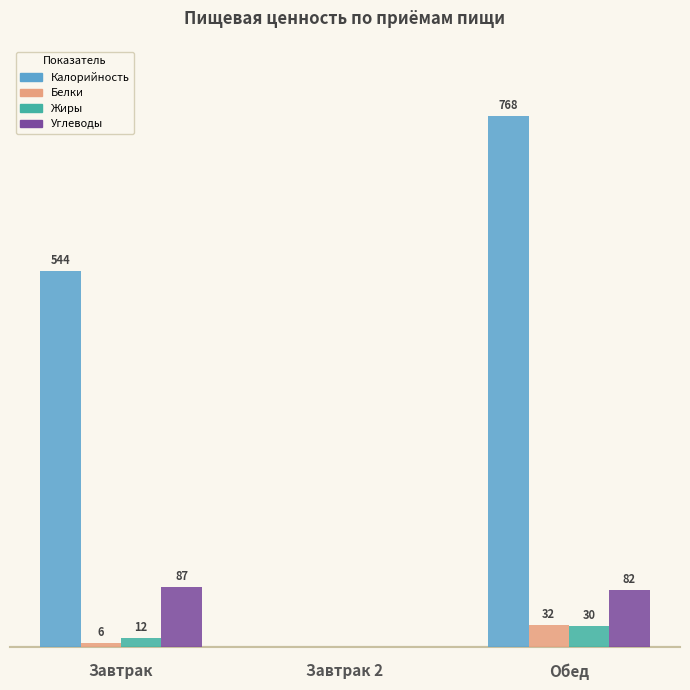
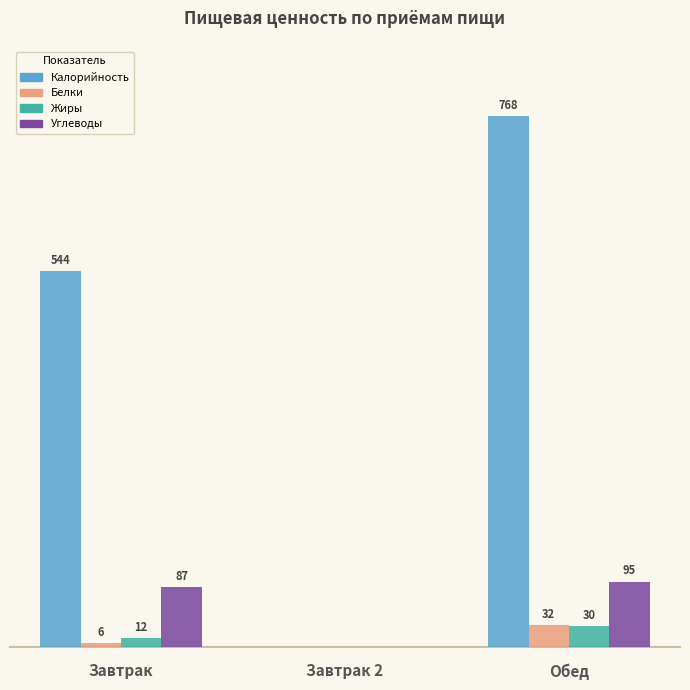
  {
    "Белки": {
      "Завтрак": 6,
      "Обед": 32
    },
    "Углеводы": {
      "Завтрак": 87,
-     "Обед": 82
+     "Обед": 95
    }
  }
